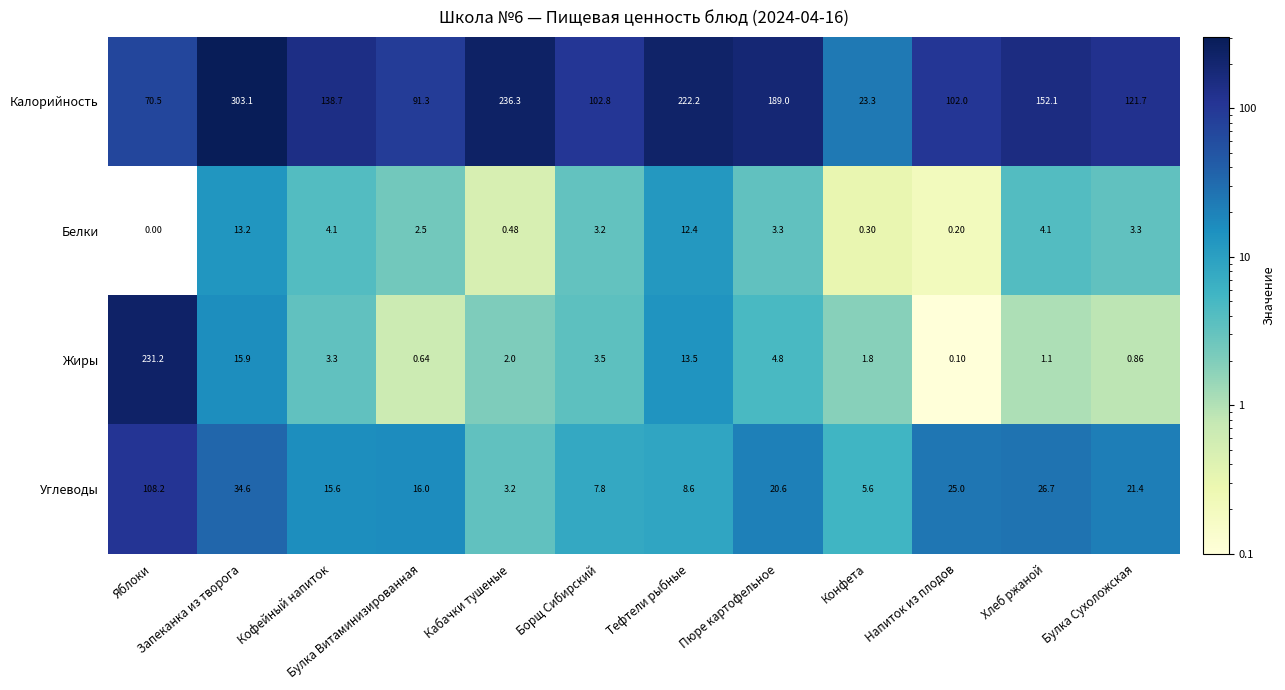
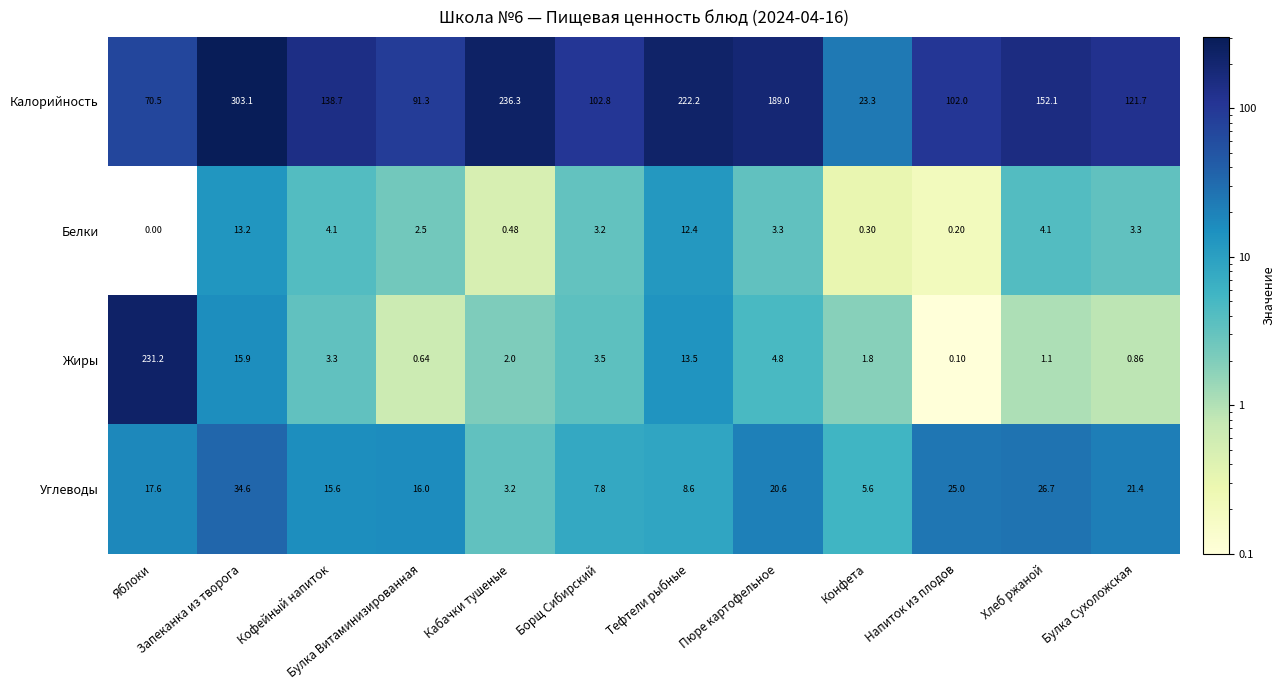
  {
    "Калорийность": {
      "Яблоки": 70.5,
      "Запеканка из творога": 303.1,
      "Кофейный напиток": 138.7,
      "Булка Витаминизированная": 91.3,
      "Кабачки тушеные": 236.3,
      "Борщ Сибирский": 102.8,
      "Тефтели рыбные": 222.2,
      "Пюре картофельное": 189.0,
      "Конфета": 23.3,
      "Напиток из плодов": 102.0,
      "Хлеб ржаной": 152.1,
      "Булка Сухоложская": 121.7
    },
    "Белки": {
      "Яблоки": 0.00,
      "Запеканка из творога": 13.2,
      "Кофейный напиток": 4.1,
      "Булка Витаминизированная": 2.5,
      "Кабачки тушеные": 0.48,
      "Борщ Сибирский": 3.2,
      "Тефтели рыбные": 12.4,
      "Пюре картофельное": 3.3,
      "Конфета": 0.30,
      "Напиток из плодов": 0.20,
      "Хлеб ржаной": 4.1,
      "Булка Сухоложская": 3.3
    },
    "Жиры": {
      "Яблоки": 231.2,
      "Запеканка из творога": 15.9,
      "Кофейный напиток": 3.3,
      "Булка Витаминизированная": 0.64,
      "Кабачки тушеные": 2.0,
      "Борщ Сибирский": 3.5,
      "Тефтели рыбные": 13.5,
      "Пюре картофельное": 4.8,
      "Конфета": 1.8,
      "Напиток из плодов": 0.10,
      "Хлеб ржаной": 1.1,
      "Булка Сухоложская": 0.86
    },
    "Углеводы": {
-     "Яблоки": 108.2,
+     "Яблоки": 17.6,
      "Запеканка из творога": 34.6,
      "Кофейный напиток": 15.6,
      "Булка Витаминизированная": 16.0,
      "Кабачки тушеные": 3.2,
      "Борщ Сибирский": 7.8,
      "Тефтели рыбные": 8.6,
      "Пюре картофельное": 20.6,
      "Конфета": 5.6,
      "Напиток из плодов": 25.0,
      "Хлеб ржаной": 26.7,
      "Булка Сухоложская": 21.4
    }
  }
